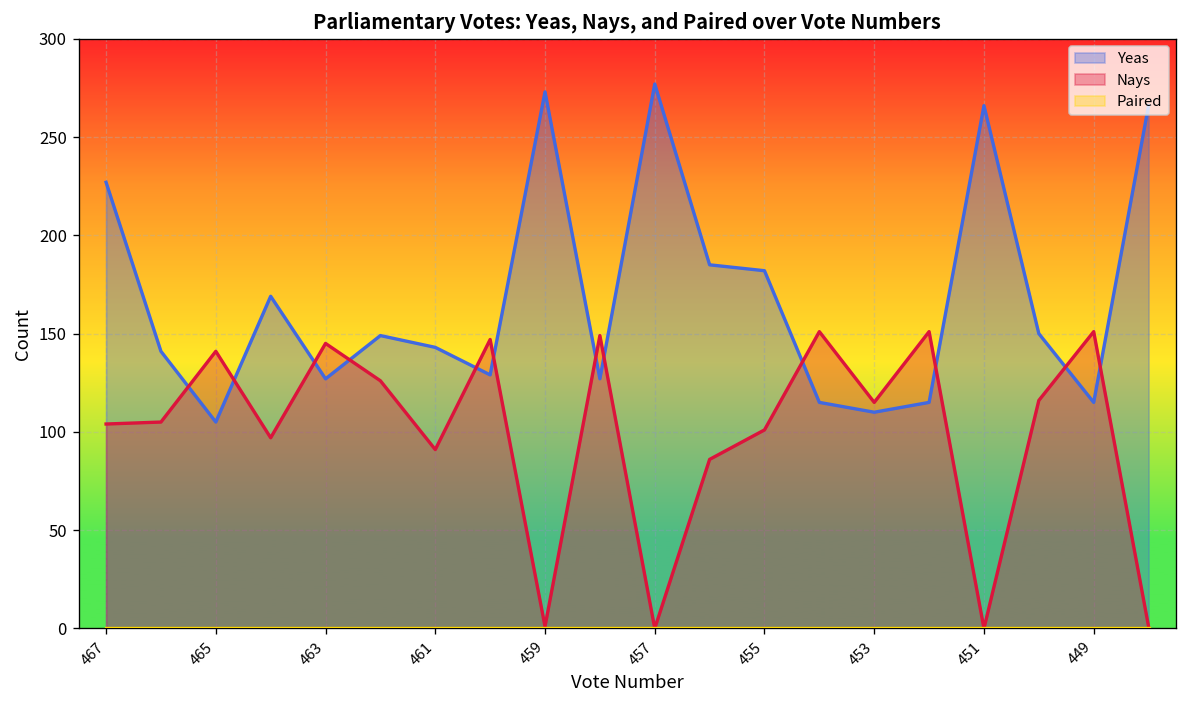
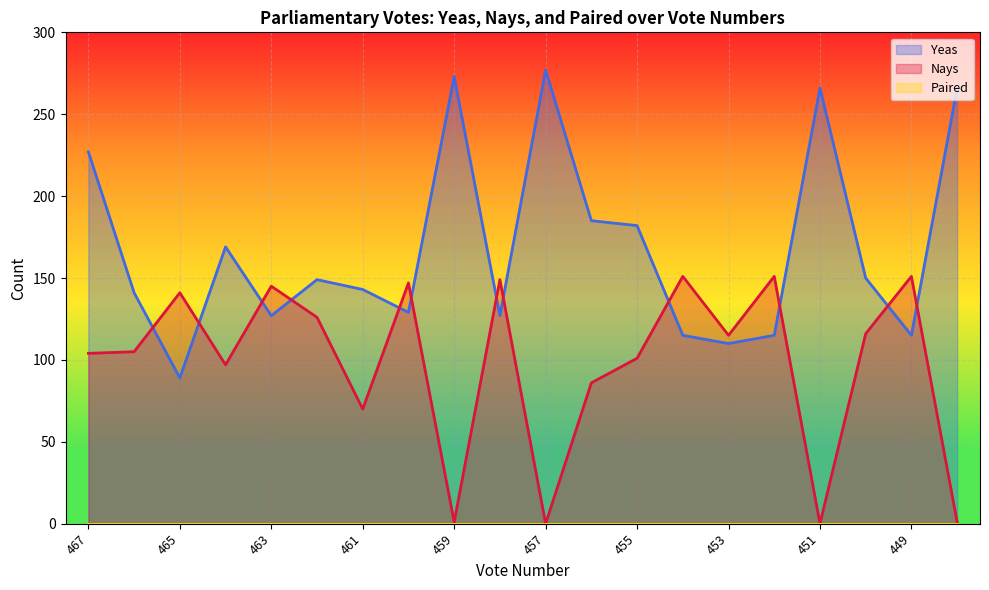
  {
    "Yeas": {
      "467": 227,
-     "465": 105,
+     "465": 89,
      "463": 127,
      "461": 143,
      "459": 273,
      "457": 277,
      "455": 182,
      "453": 110,
      "451": 266,
      "449": 115
    },
    "Nays": {
      "467": 104,
      "465": 141,
      "463": 145,
-     "461": 91,
+     "461": 70,
      "455": 101,
      "453": 115,
      "449": 151
    },
    "Paired": {
      "467": 0,
      "465": 0,
      "463": 0,
      "461": 0,
      "455": 0,
      "453": 0,
      "449": 0
    }
  }
